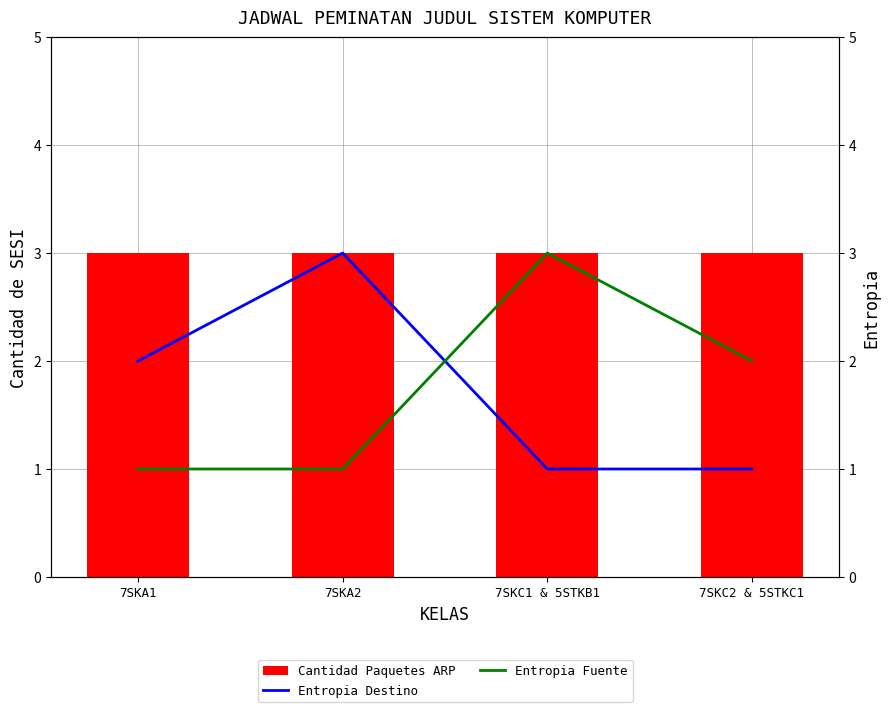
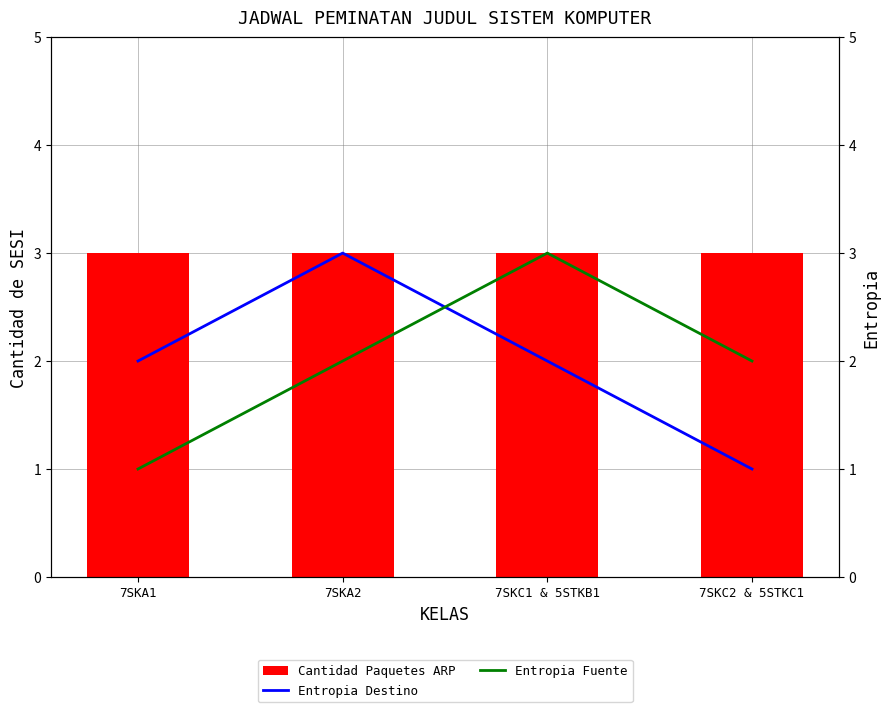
  {
    "Cantidad Paquetes ARP": {
      "7SKA1": 3.00,
      "7SKA2": 3.00,
      "7SKC1 & 5STKB1": 3.00,
      "7SKC2 & 5STKC1": 3.00
    },
    "Entropia Destino": {
      "7SKA1": 2,
      "7SKA2": 3,
-     "7SKC1 & 5STKB1": 1,
+     "7SKC1 & 5STKB1": 2,
      "7SKC2 & 5STKC1": 1
    },
    "Entropia Fuente": {
      "7SKA1": 1,
-     "7SKA2": 1,
+     "7SKA2": 2,
      "7SKC1 & 5STKB1": 3,
      "7SKC2 & 5STKC1": 2
    }
  }
